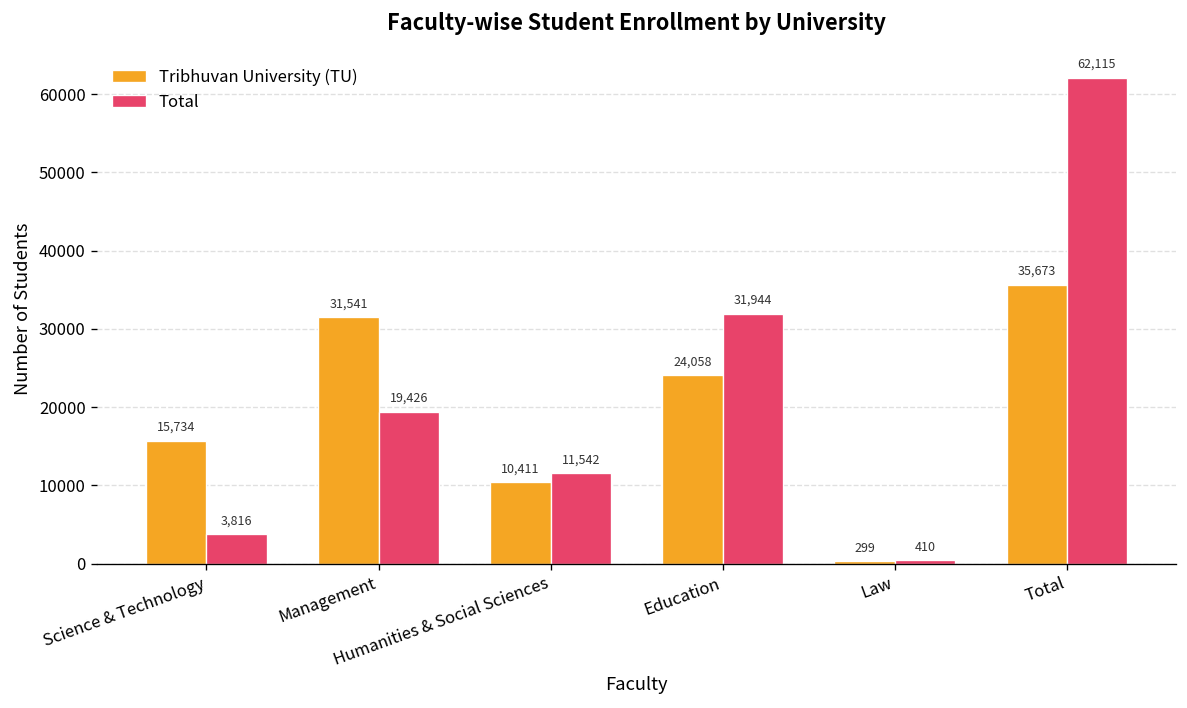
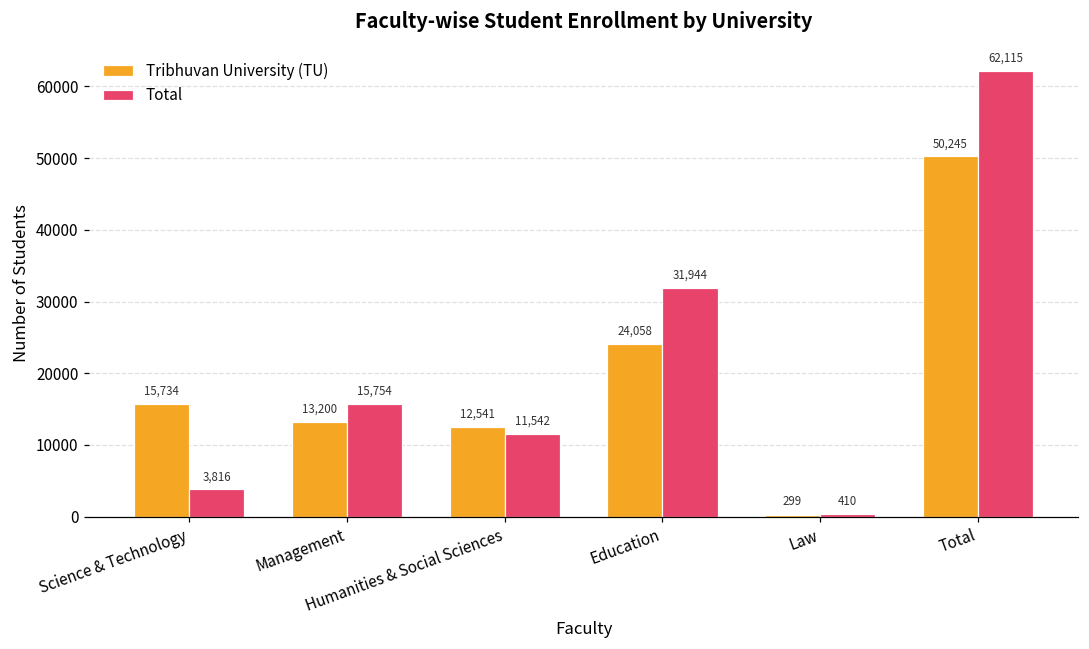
  {
    "Tribhuvan University (TU)": {
      "Science & Technology": "15,734",
-     "Management": "31,541",
-     "Humanities & Social Sciences": "10,411",
+     "Management": "13,200",
+     "Humanities & Social Sciences": "12,541",
      "Education": "24,058",
      "Law": "299",
-     "Total": "35,673"
+     "Total": "50,245"
    },
    "Total": {
      "Science & Technology": "3,816",
-     "Management": "19,426",
+     "Management": "15,754",
      "Humanities & Social Sciences": "11,542",
      "Education": "31,944",
      "Law": "410",
      "Total": "62,115"
    }
  }
